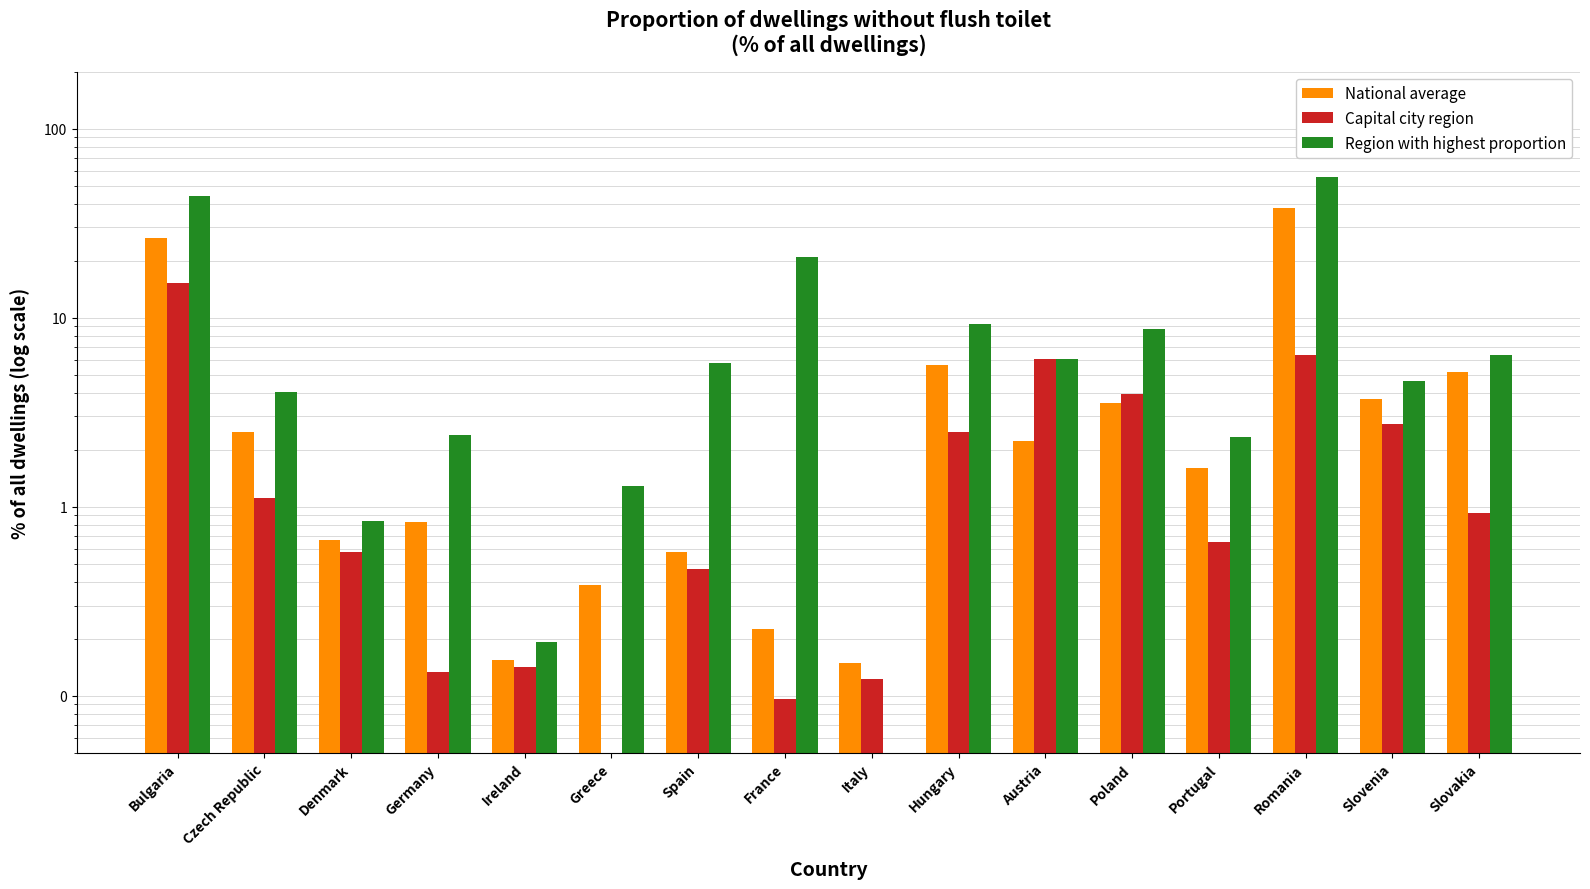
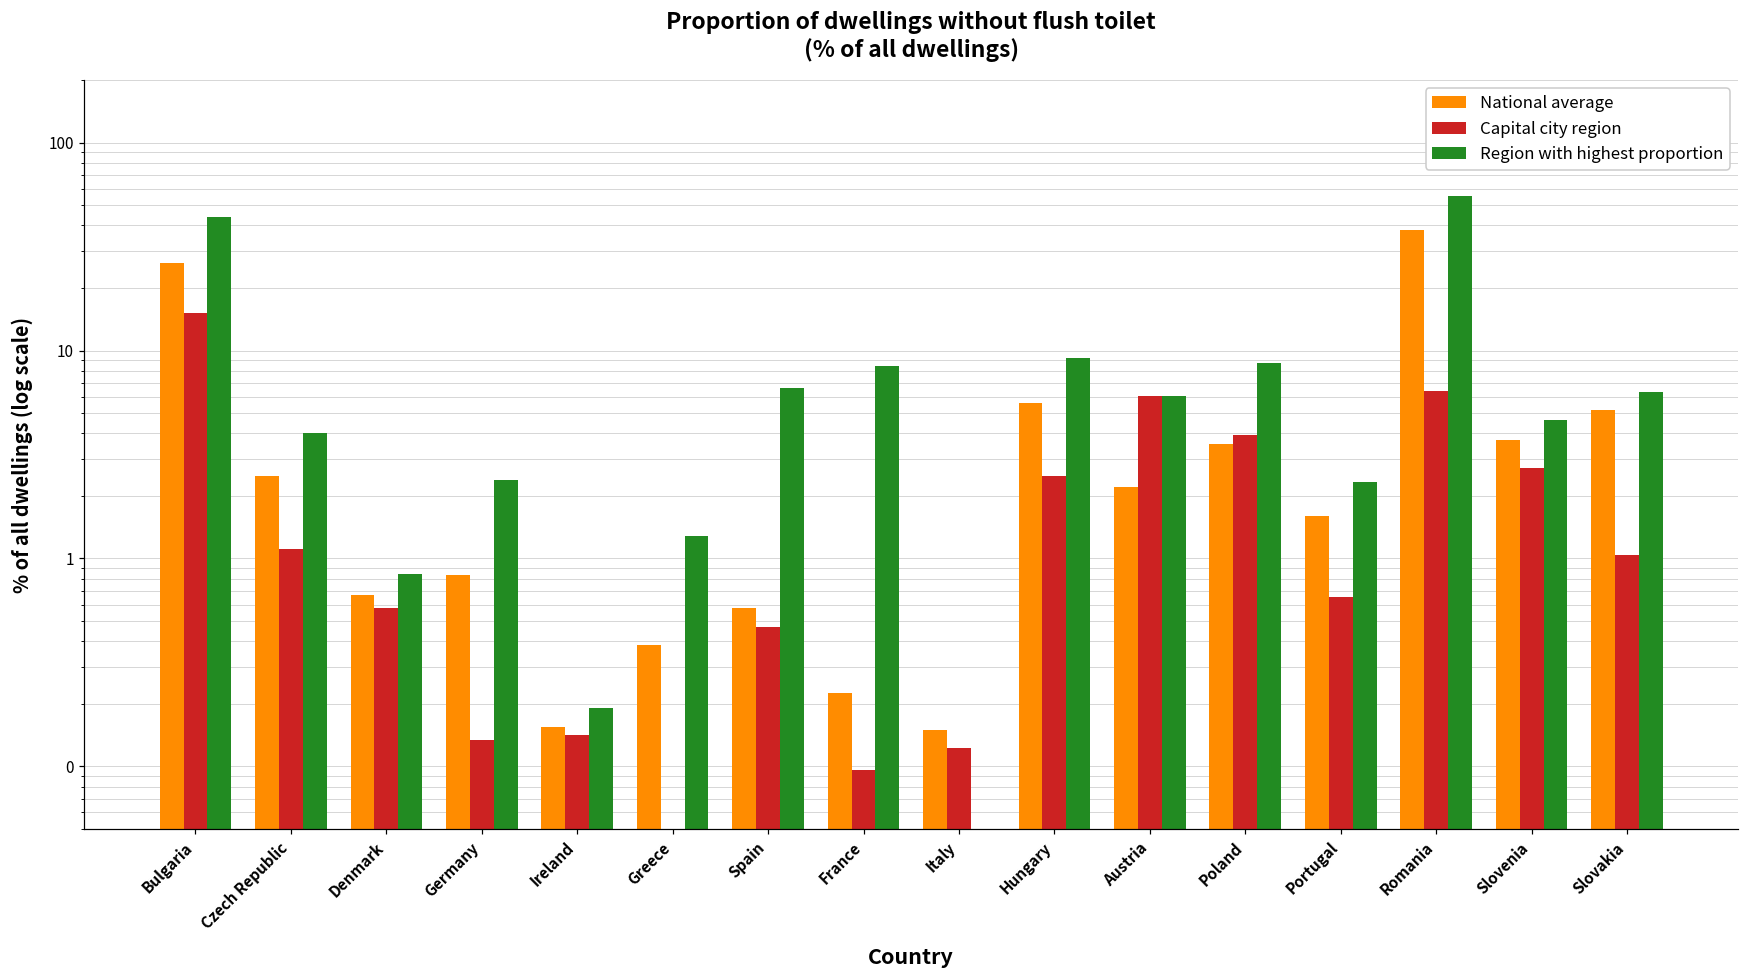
  {
    "National average": {
      "Bulgaria": 26,
      "Czech Republic": 2.5,
      "Denmark": 0.67,
      "Germany": 0.8,
      "Ireland": 0.15,
      "Greece": 0.38,
      "Spain": 0.58,
      "France": 0.23,
      "Italy": 0.15,
      "Hungary": 5.6,
      "Austria": 2.2,
      "Poland": 3.5,
      "Portugal": 1.6,
      "Romania": 38,
      "Slovenia": 3.7,
      "Slovakia": 5.2
    },
    "Capital city region": {
      "Bulgaria": 15,
      "Czech Republic": 1.1,
      "Denmark": 0.58,
      "Germany": 0.13,
      "Ireland": 0.14,
      "Spain": 0.47,
      "France": 0.10,
      "Italy": 0.12,
      "Hungary": 2.5,
      "Austria": 6.0,
      "Poland": 3.9,
      "Portugal": 0.65,
      "Romania": 6.4,
      "Slovenia": 2.7,
-     "Slovakia": 0.9
+     "Slovakia": 1.0
    },
    "Region with highest proportion": {
      "Bulgaria": 44,
      "Czech Republic": 4.0,
      "Denmark": 0.8,
      "Germany": 2.4,
      "Ireland": 0.19,
      "Greece": 1.3,
-     "Spain": 5.7,
-     "France": 21,
+     "Spain": 6.6,
+     "France": 8,
      "Hungary": 9,
      "Austria": 6.0,
      "Poland": 9,
      "Portugal": 2.3,
      "Romania": 55,
      "Slovenia": 4.6,
      "Slovakia": 6.3
    }
  }
